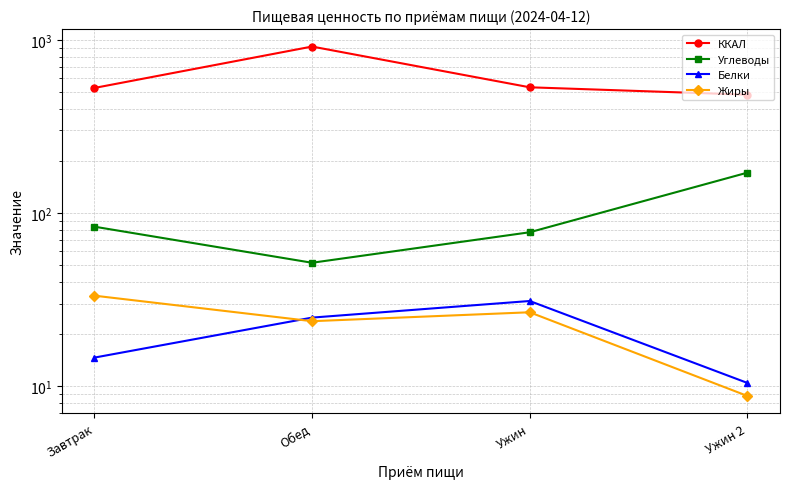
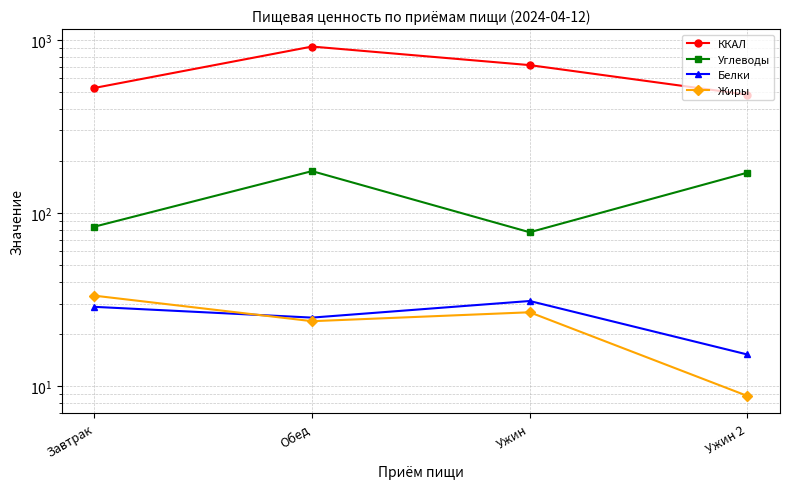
  {
    "ККАЛ": {
      "Завтрак": 530,
      "Обед": 900,
-     "Ужин": 530
+     "Ужин": 710
    },
    "Углеводы": {
      "Завтрак": 80,
-     "Обед": 52,
+     "Обед": 170,
      "Ужин": 80,
      "Ужин 2": 170
    },
    "Белки": {
-     "Завтрак": 15,
+     "Завтрак": 29,
      "Обед": 25,
      "Ужин": 31,
-     "Ужин 2": 10
+     "Ужин 2": 15
    },
    "Жиры": {
      "Завтрак": 33,
      "Обед": 24,
      "Ужин": 27,
      "Ужин 2": 9
    }
  }
